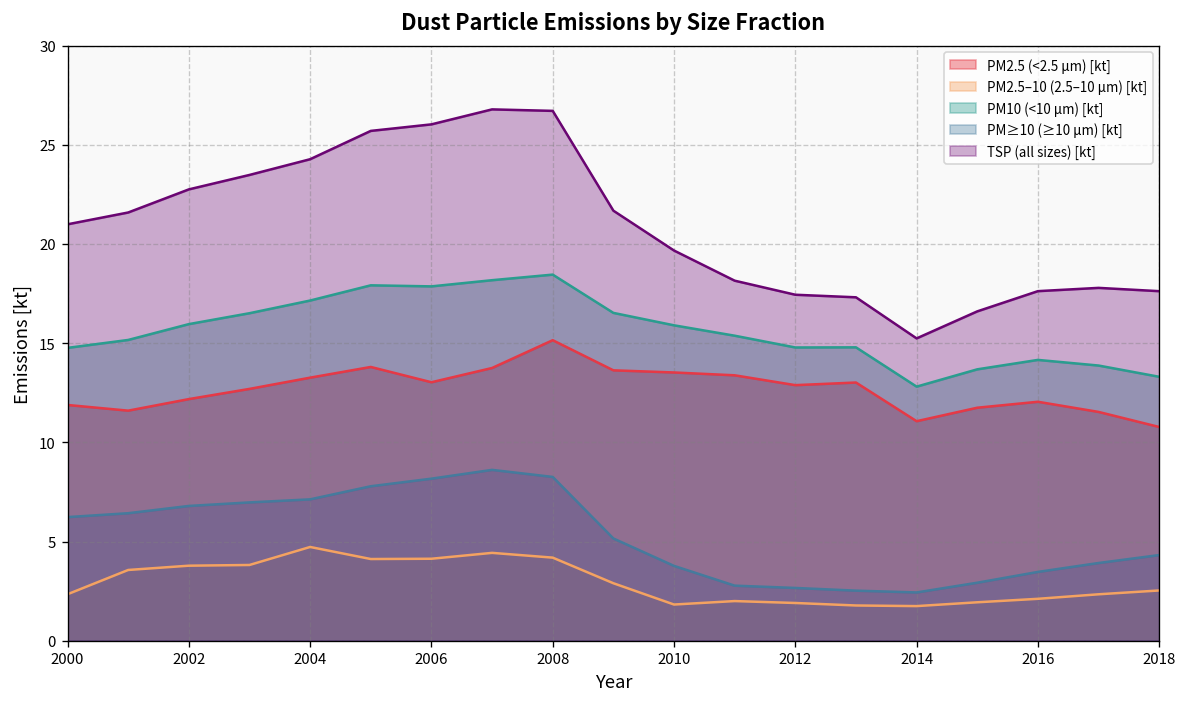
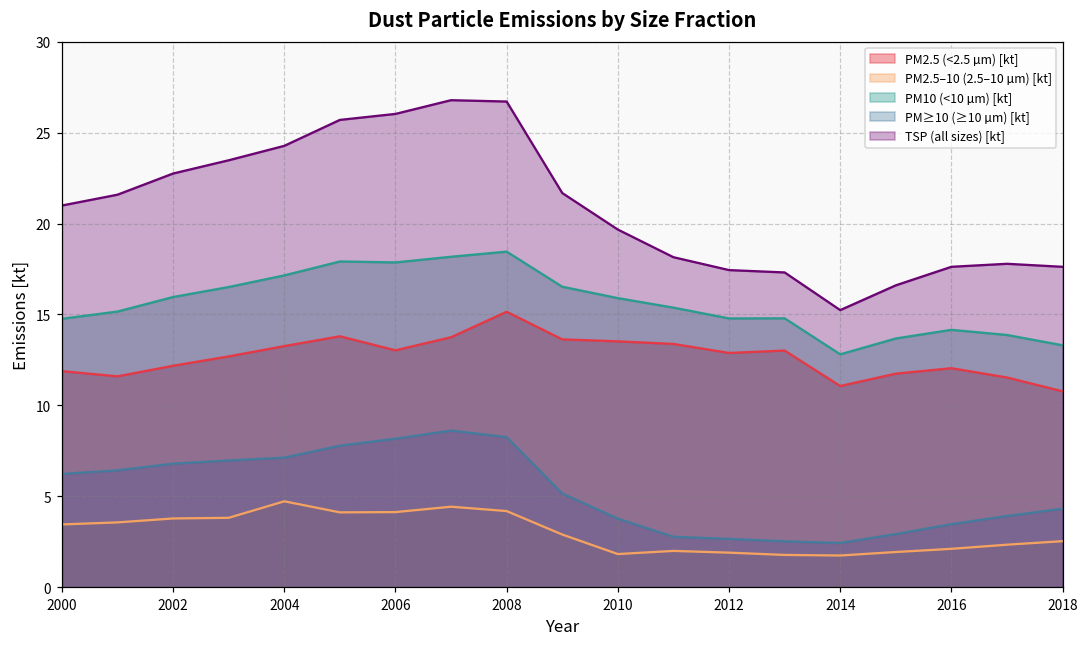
  {
    "PM2.5 (<2.5 µm) [kt]": {
      "2000": 11.9,
      "2002": 12.2,
      "2004": 13.3,
      "2006": 13.0,
      "2008": 15.2,
      "2010": 13.5,
      "2012": 12.9,
      "2014": 11.1,
      "2016": 12.0,
      "2018": 10.8
    },
    "PM2.5–10 (2.5–10 µm) [kt]": {
-     "2000": 2.3,
+     "2000": 3.5,
      "2002": 3.8,
      "2004": 4.7,
      "2006": 4.1,
      "2008": 4.2,
      "2010": 1.8,
      "2012": 1.9,
      "2014": 1.7,
      "2016": 2.1,
      "2018": 2.5
    },
    "TSP (all sizes) [kt]": {
      "2000": 21.0,
      "2002": 22.8,
      "2004": 24.3,
      "2006": 26.0,
      "2008": 26.7,
      "2010": 19.7,
      "2012": 17.4,
      "2014": 15.2,
      "2016": 17.6,
      "2018": 17.6
    }
  }
